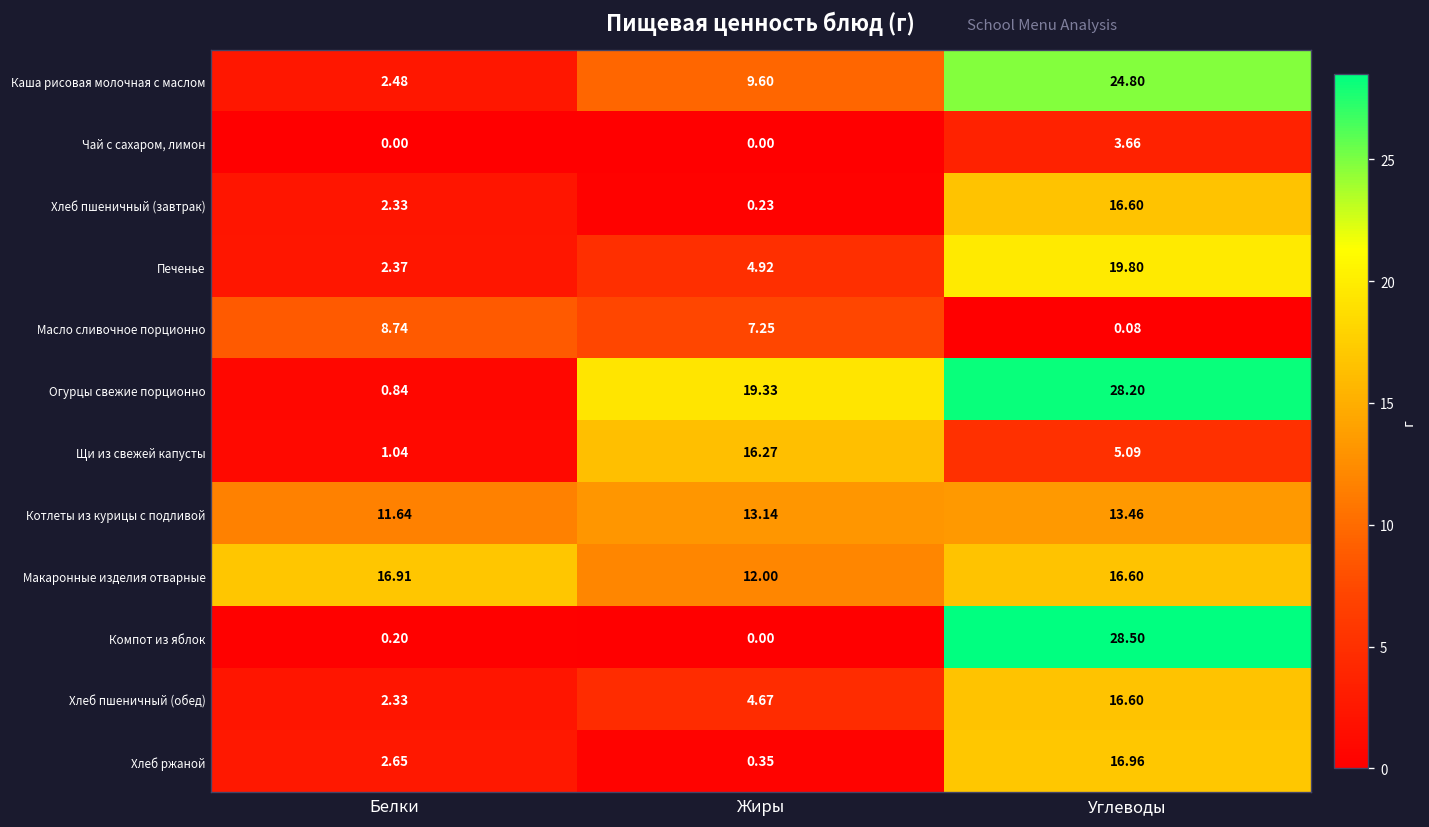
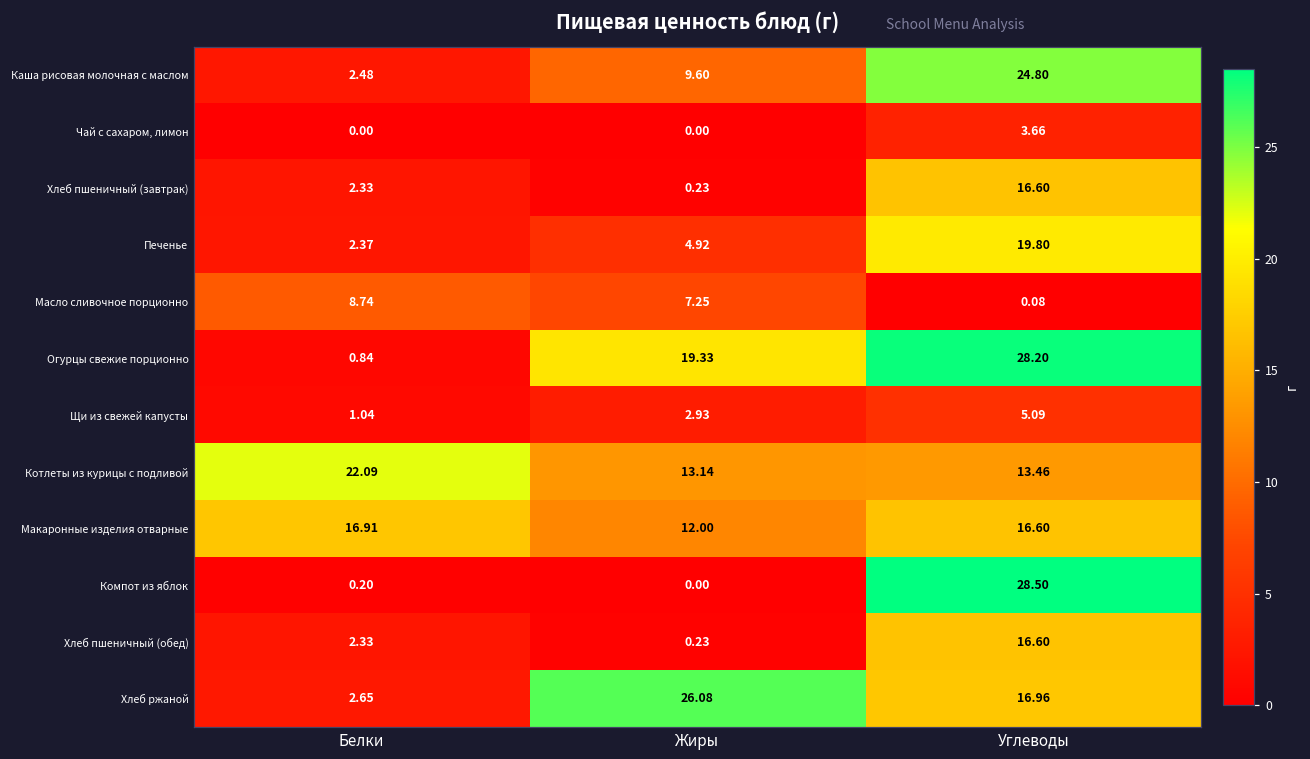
  {
    "Каша рисовая молочная с маслом": {
      "Белки": 2.48,
      "Жиры": 9.60,
      "Углеводы": 24.80
    },
    "Чай с сахаром, лимон": {
      "Белки": 0.00,
      "Жиры": 0.00,
      "Углеводы": 3.66
    },
    "Хлеб пшеничный (завтрак)": {
      "Белки": 2.33,
      "Жиры": 0.23,
      "Углеводы": 16.60
    },
    "Печенье": {
      "Белки": 2.37,
      "Жиры": 4.92,
      "Углеводы": 19.80
    },
    "Масло сливочное порционно": {
      "Белки": 8.74,
      "Жиры": 7.25,
      "Углеводы": 0.08
    },
    "Огурцы свежие порционно": {
      "Белки": 0.84,
      "Жиры": 19.33,
      "Углеводы": 28.20
    },
    "Щи из свежей капусты": {
      "Белки": 1.04,
-     "Жиры": 16.27,
+     "Жиры": 2.93,
      "Углеводы": 5.09
    },
    "Котлеты из курицы с подливой": {
-     "Белки": 11.64,
+     "Белки": 22.09,
      "Жиры": 13.14,
      "Углеводы": 13.46
    },
    "Макаронные изделия отварные": {
      "Белки": 16.91,
      "Жиры": 12.00,
      "Углеводы": 16.60
    },
    "Компот из яблок": {
      "Белки": 0.20,
      "Жиры": 0.00,
      "Углеводы": 28.50
    },
    "Хлеб пшеничный (обед)": {
      "Белки": 2.33,
-     "Жиры": 4.67,
+     "Жиры": 0.23,
      "Углеводы": 16.60
    },
    "Хлеб ржаной": {
      "Белки": 2.65,
-     "Жиры": 0.35,
+     "Жиры": 26.08,
      "Углеводы": 16.96
    }
  }
